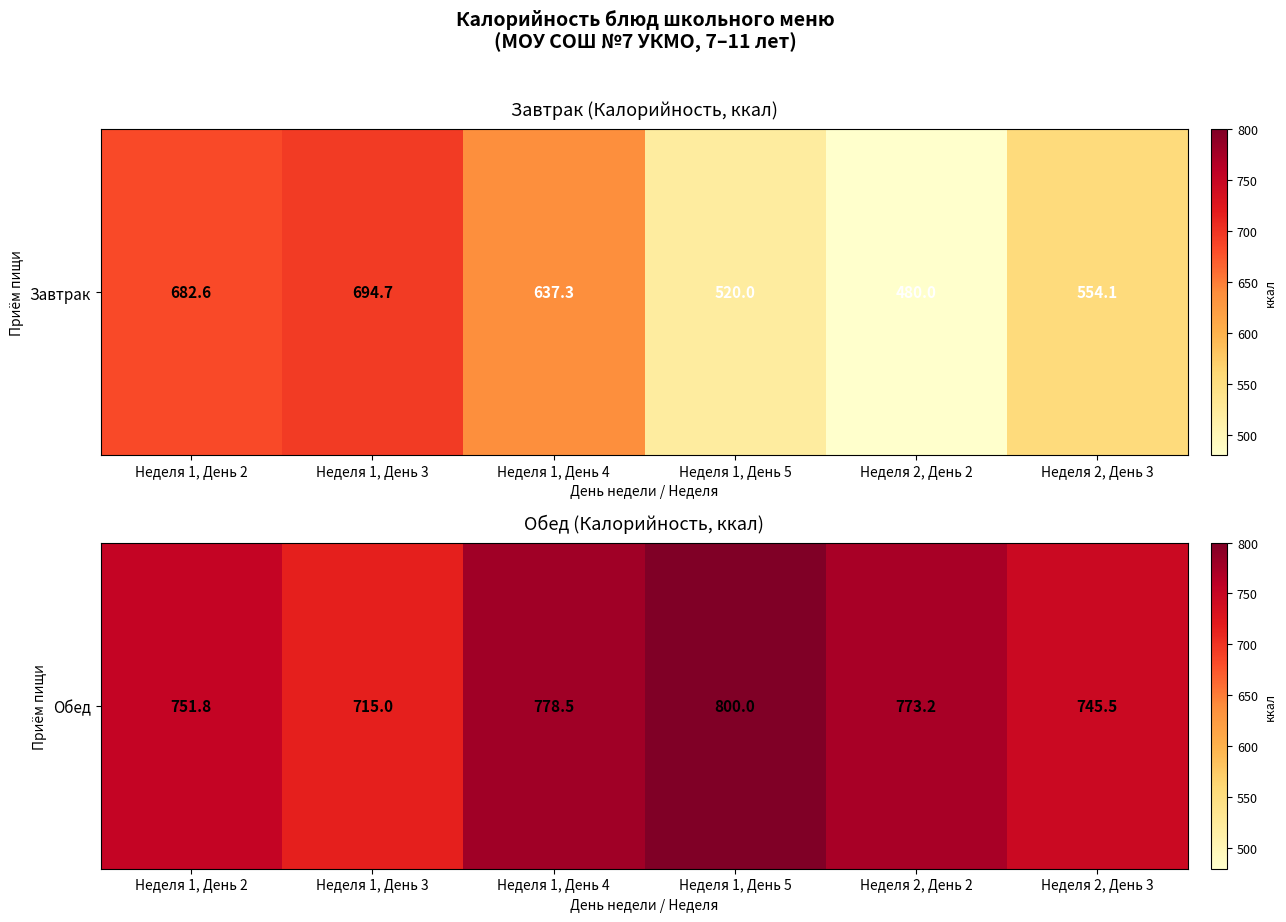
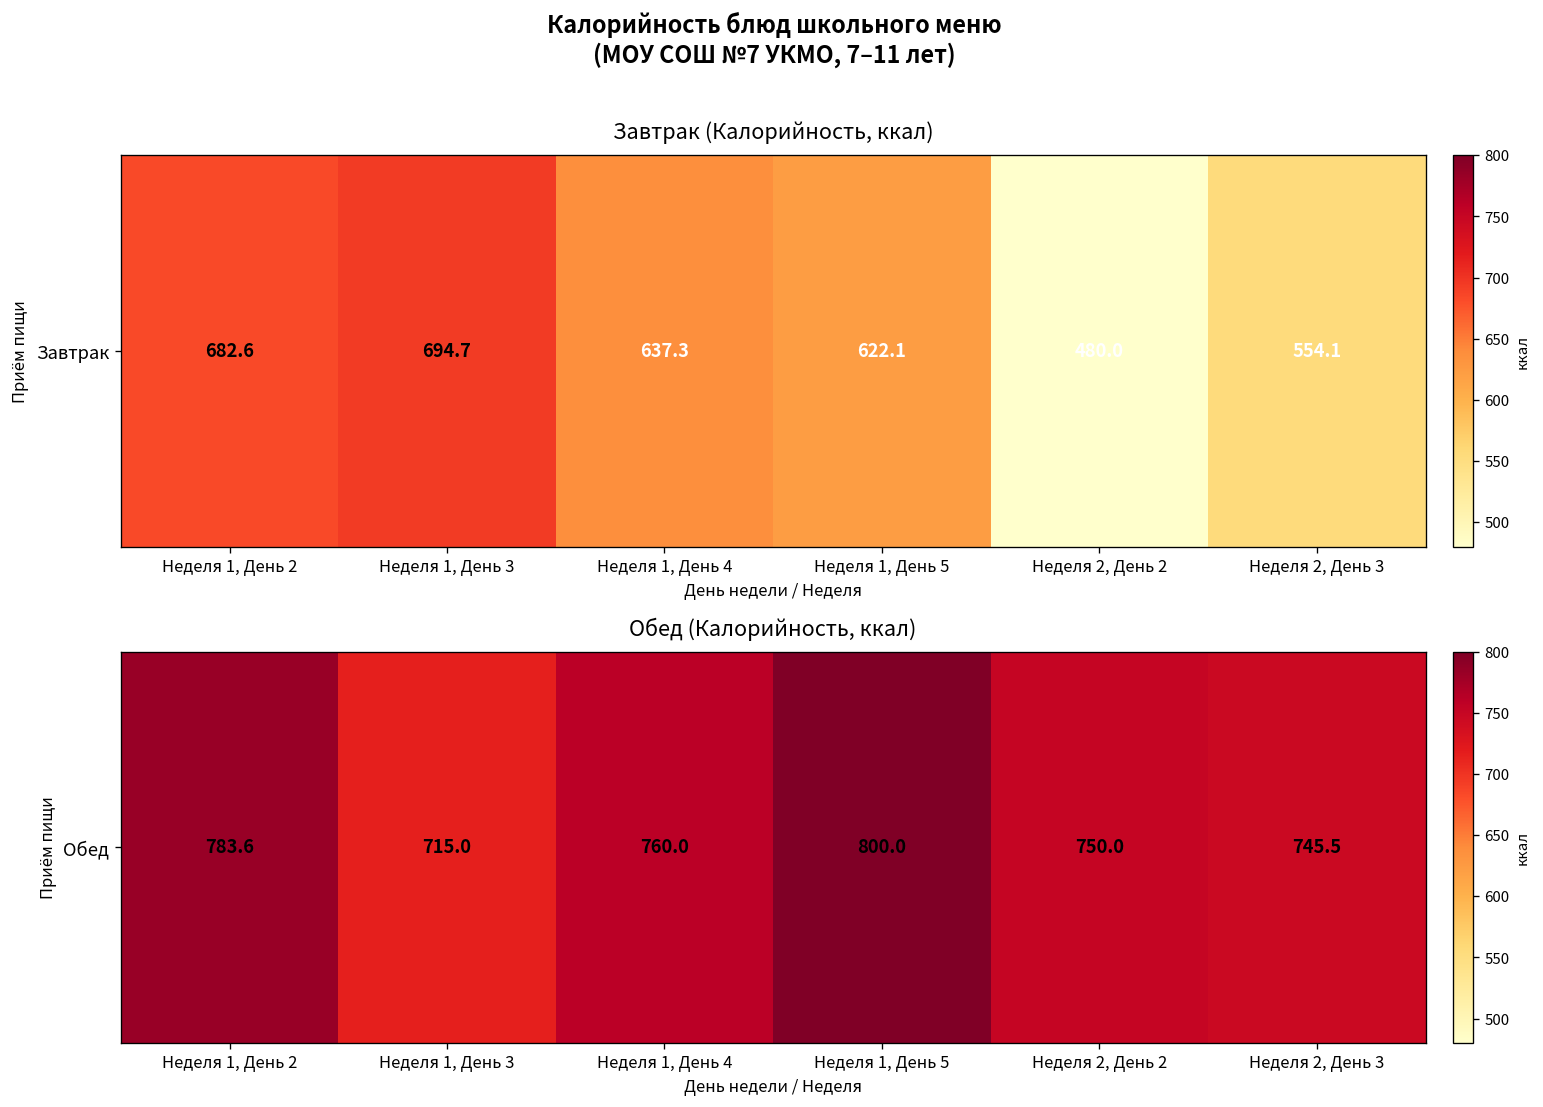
  {
    "Завтрак (Калорийность, ккал)": {
      "Завтрак": {
        "Неделя 1, День 2": 682.6,
        "Неделя 1, День 3": 694.7,
        "Неделя 1, День 4": 637.3,
-       "Неделя 1, День 5": 520.0,
+       "Неделя 1, День 5": 622.1,
        "Неделя 2, День 2": 480.0,
        "Неделя 2, День 3": 554.1
      }
    },
    "Обед (Калорийность, ккал)": {
      "Обед": {
-       "Неделя 1, День 2": 751.8,
+       "Неделя 1, День 2": 783.6,
        "Неделя 1, День 3": 715.0,
-       "Неделя 1, День 4": 778.5,
+       "Неделя 1, День 4": 760.0,
        "Неделя 1, День 5": 800.0,
-       "Неделя 2, День 2": 773.2,
+       "Неделя 2, День 2": 750.0,
        "Неделя 2, День 3": 745.5
      }
    }
  }
